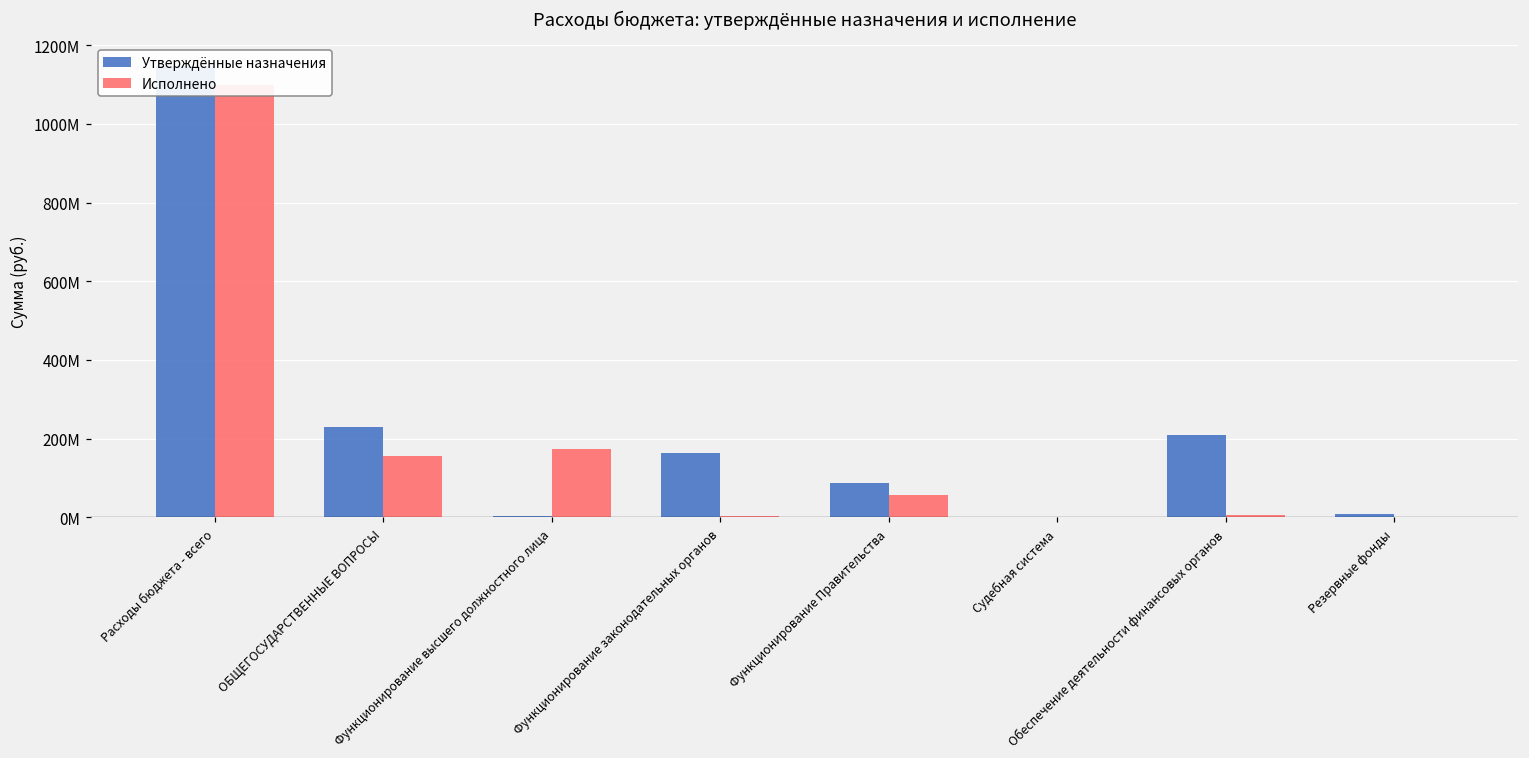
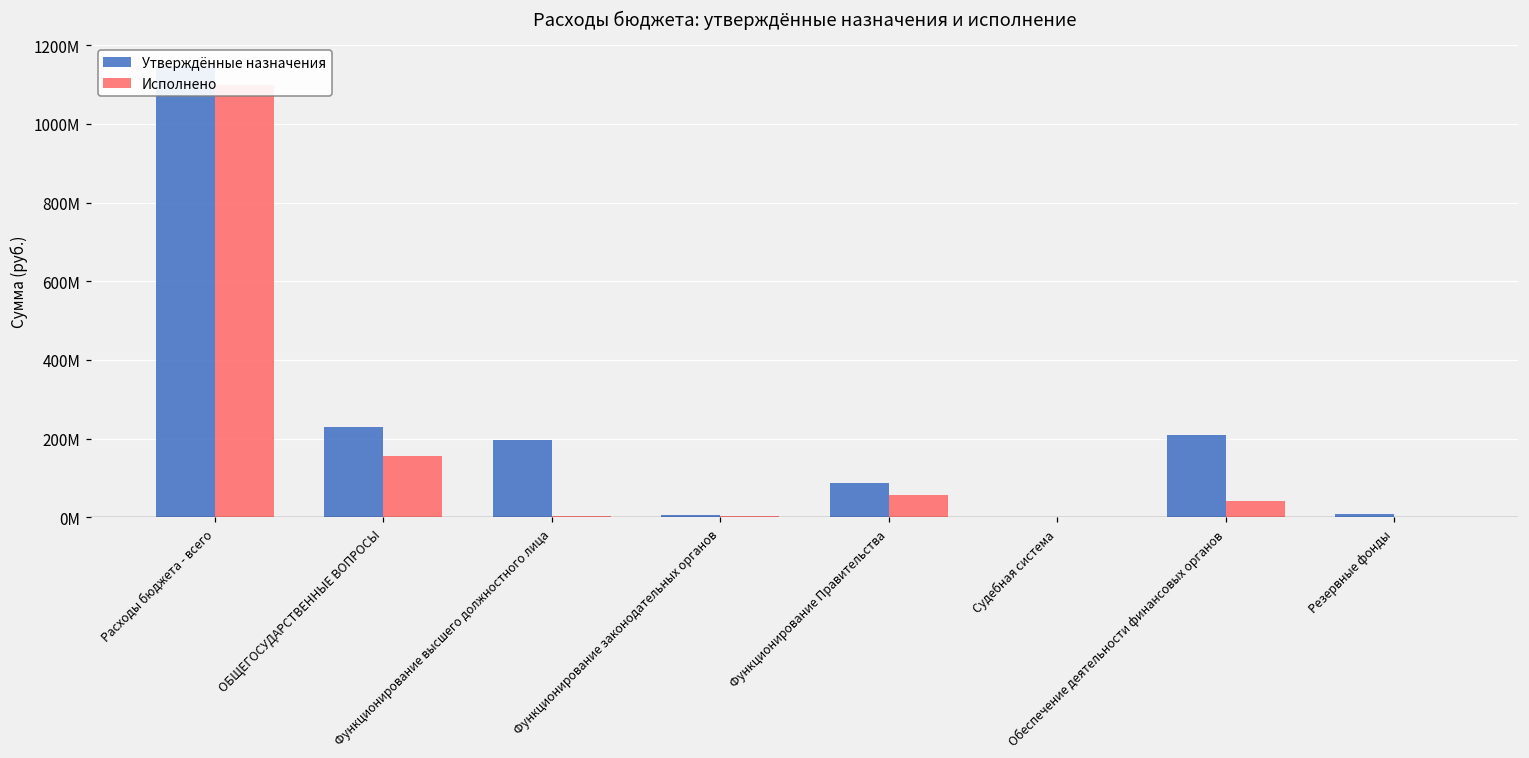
  {
    "Утверждённые назначения": {
      "ОБЩЕГОСУДАРСТВЕННЫЕ ВОПРОСЫ": 230000000,
-     "Функционирование высшего должностного лица": 0,
-     "Функционирование законодательных органов": 160000000,
+     "Функционирование высшего должностного лица": 200000000,
+     "Функционирование законодательных органов": 0,
      "Функционирование Правительства": 90000000,
      "Обеспечение деятельности финансовых органов": 210000000,
      "Резервные фонды": 10000000
    },
    "Исполнено": {
      "ОБЩЕГОСУДАРСТВЕННЫЕ ВОПРОСЫ": 160000000,
-     "Функционирование высшего должностного лица": 170000000,
+     "Функционирование высшего должностного лица": 0,
      "Функционирование Правительства": 60000000,
-     "Обеспечение деятельности финансовых органов": 10000000,
+     "Обеспечение деятельности финансовых органов": 40000000,
      "Резервные фонды": 0
    }
  }
